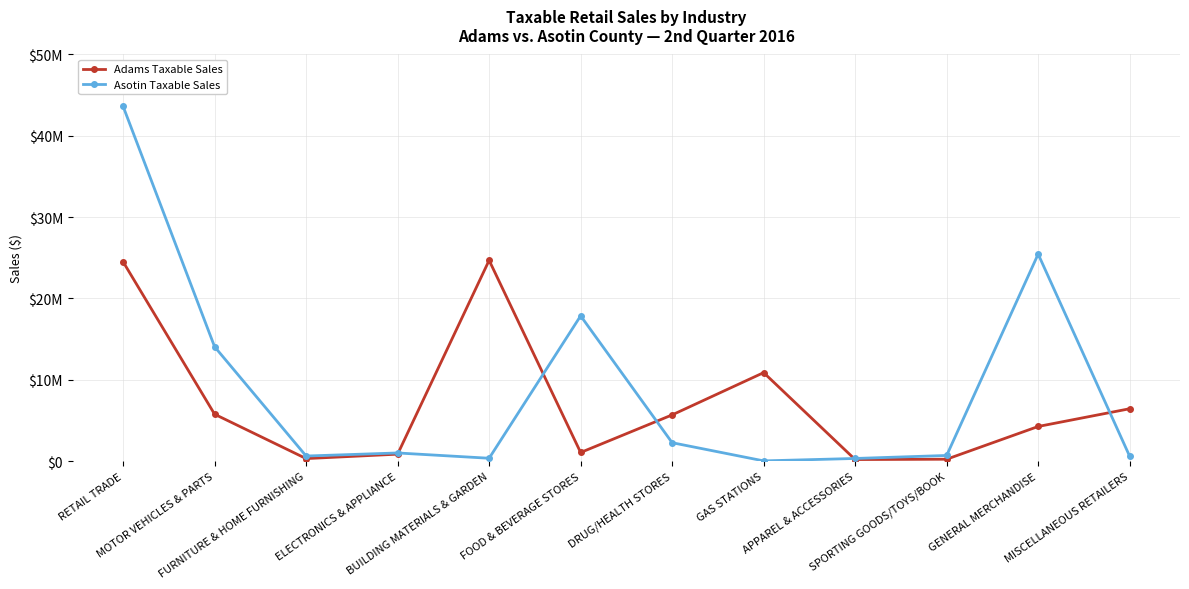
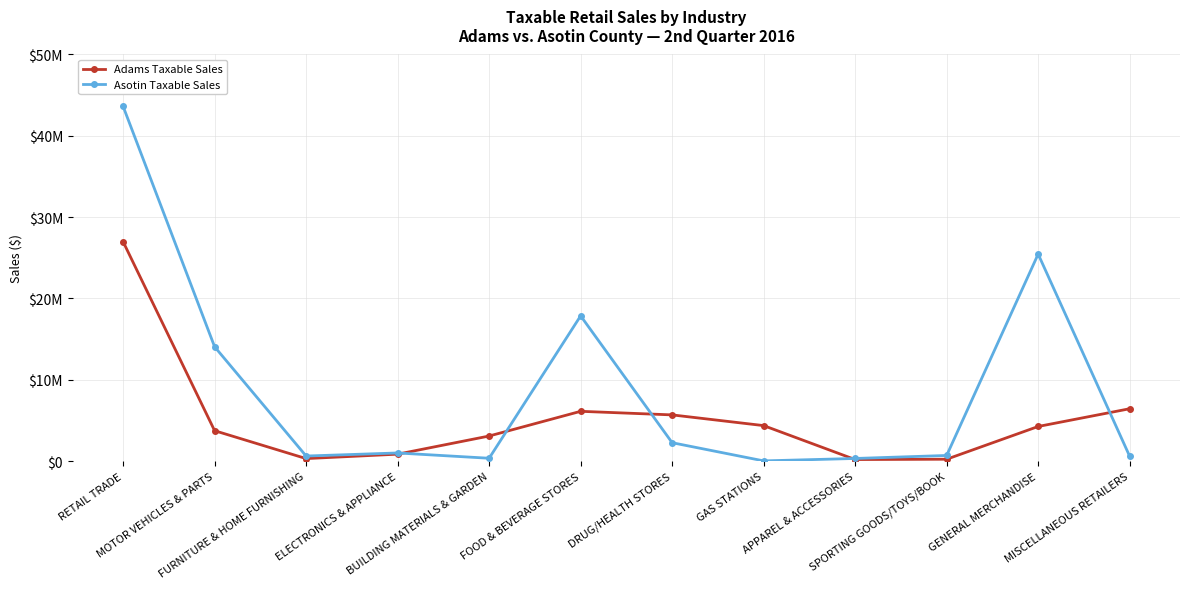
  {
    "Adams Taxable Sales": {
-     "RETAIL TRADE": "$25000000",
-     "MOTOR VEHICLES & PARTS": "$6000000",
+     "RETAIL TRADE": "$27000000",
+     "MOTOR VEHICLES & PARTS": "$4000000",
      "FURNITURE & HOME FURNISHING": "$0",
-     "BUILDING MATERIALS & GARDEN": "$25000000",
-     "FOOD & BEVERAGE STORES": "$1000000",
+     "BUILDING MATERIALS & GARDEN": "$3000000",
+     "FOOD & BEVERAGE STORES": "$6000000",
      "DRUG/HEALTH STORES": "$6000000",
-     "GAS STATIONS": "$11000000",
+     "GAS STATIONS": "$4000000",
      "SPORTING GOODS/TOYS/BOOK": "$0",
      "GENERAL MERCHANDISE": "$4000000",
      "MISCELLANEOUS RETAILERS": "$6000000"
    },
    "Asotin Taxable Sales": {
      "RETAIL TRADE": "$44000000",
      "MOTOR VEHICLES & PARTS": "$14000000",
      "FURNITURE & HOME FURNISHING": "$1000000",
      "BUILDING MATERIALS & GARDEN": "$0",
      "FOOD & BEVERAGE STORES": "$18000000",
      "DRUG/HEALTH STORES": "$2000000",
      "GAS STATIONS": "$0",
      "SPORTING GOODS/TOYS/BOOK": "$1000000",
      "GENERAL MERCHANDISE": "$25000000",
      "MISCELLANEOUS RETAILERS": "$1000000"
    }
  }
